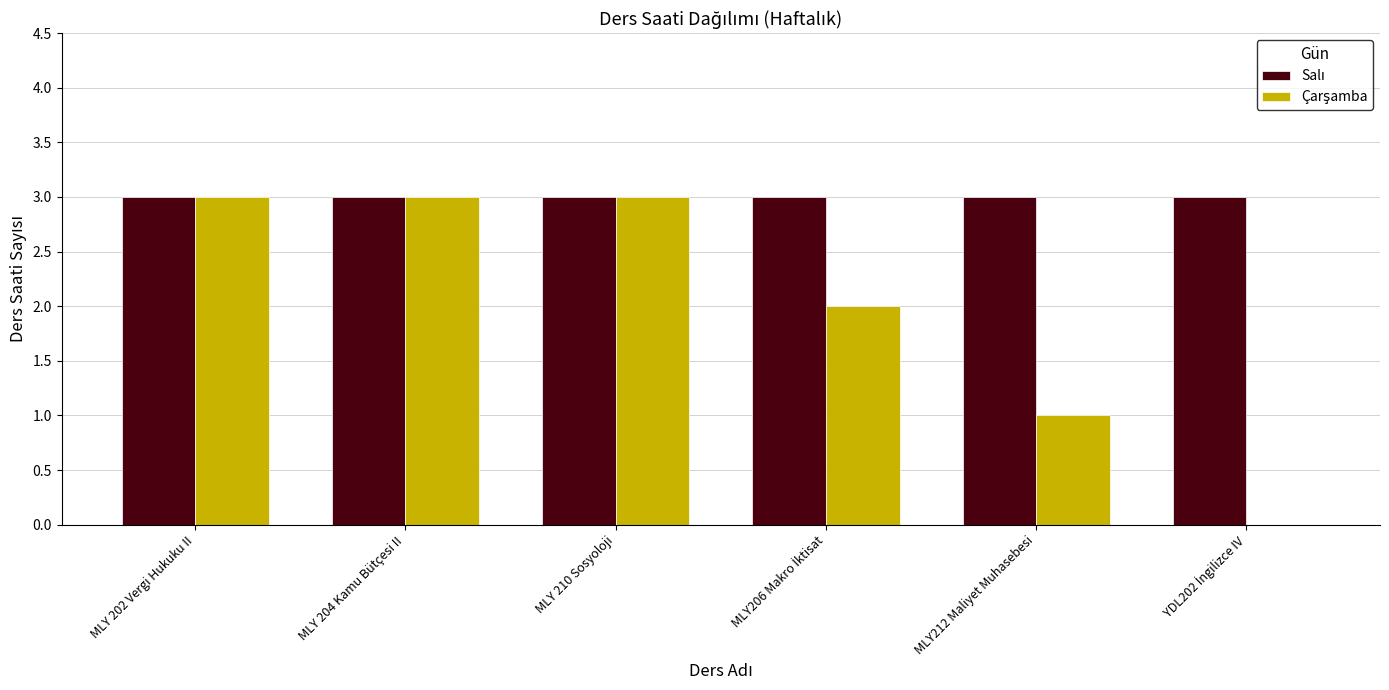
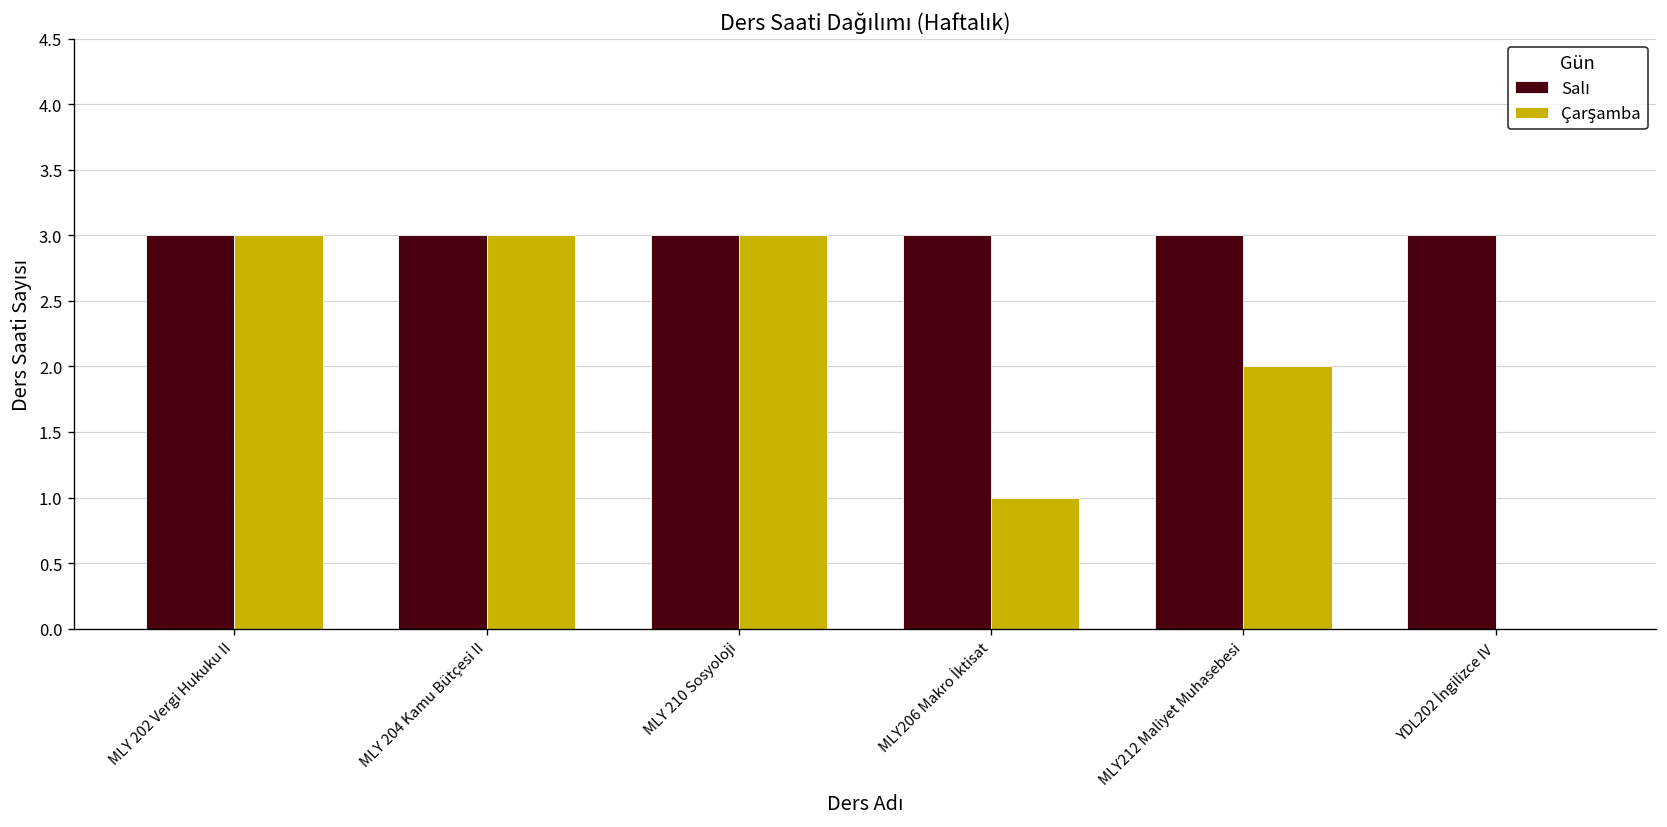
  {
    "Salı": {
      "MLY 202 Vergi Hukuku II": 3,
      "MLY 204 Kamu Bütçesi II": 3,
      "MLY 210 Sosyoloji": 3,
      "MLY206 Makro İktisat": 3,
      "MLY212 Maliyet Muhasebesi": 3,
      "YDL202 İngilizce IV": 3
    },
    "Çarşamba": {
      "MLY 202 Vergi Hukuku II": 3,
      "MLY 204 Kamu Bütçesi II": 3,
      "MLY 210 Sosyoloji": 3,
-     "MLY206 Makro İktisat": 2,
-     "MLY212 Maliyet Muhasebesi": 1,
+     "MLY206 Makro İktisat": 1,
+     "MLY212 Maliyet Muhasebesi": 2,
      "YDL202 İngilizce IV": 0
    }
  }
